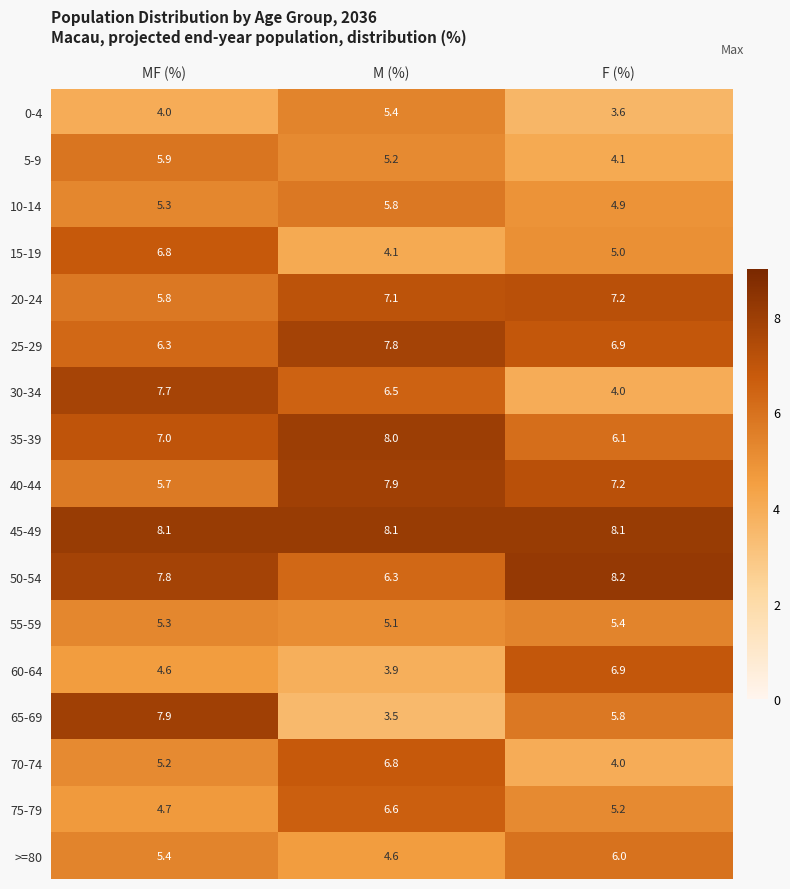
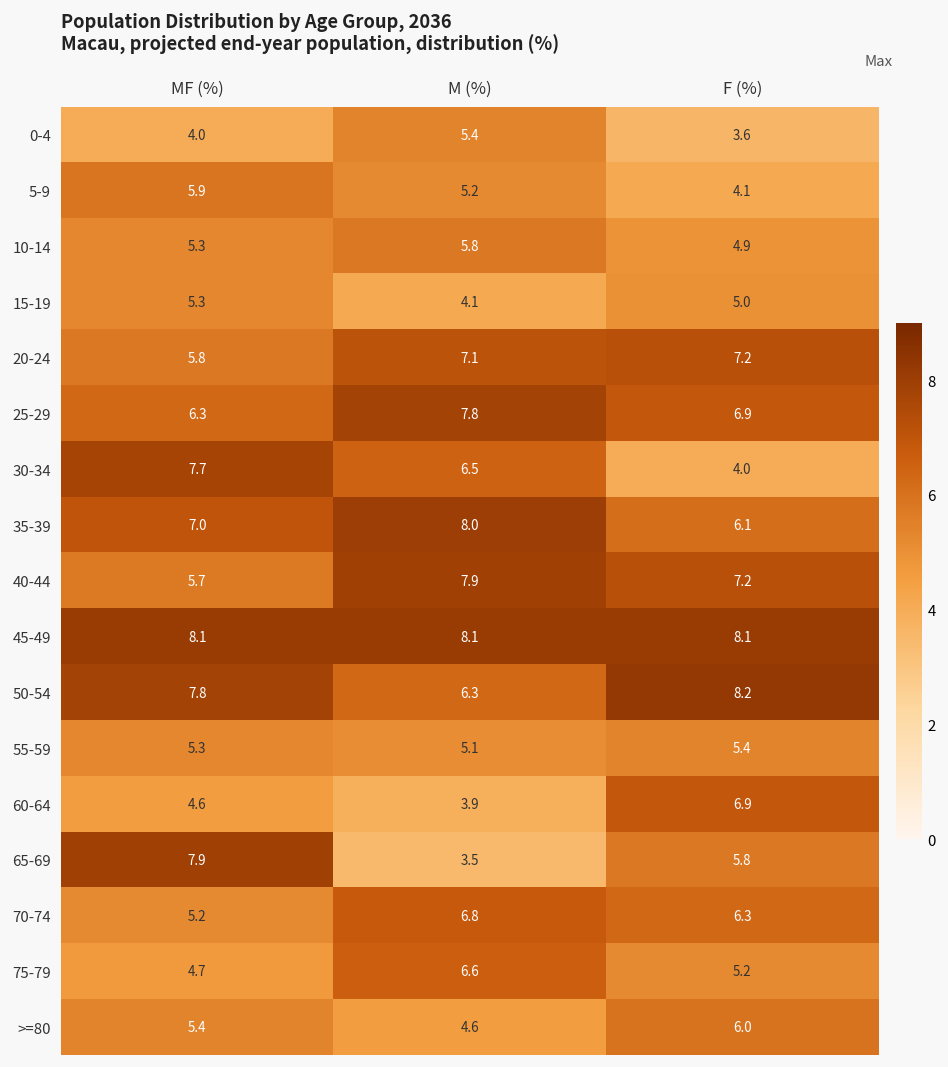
  {
    "0-4": {
      "MF (%)": 4.0,
      "M (%)": 5.4,
      "F (%)": 3.6
    },
    "5-9": {
      "MF (%)": 5.9,
      "M (%)": 5.2,
      "F (%)": 4.1
    },
    "10-14": {
      "MF (%)": 5.3,
      "M (%)": 5.8,
      "F (%)": 4.9
    },
    "15-19": {
-     "MF (%)": 6.8,
+     "MF (%)": 5.3,
      "M (%)": 4.1,
      "F (%)": 5.0
    },
    "20-24": {
      "MF (%)": 5.8,
      "M (%)": 7.1,
      "F (%)": 7.2
    },
    "25-29": {
      "MF (%)": 6.3,
      "M (%)": 7.8,
      "F (%)": 6.9
    },
    "30-34": {
      "MF (%)": 7.7,
      "M (%)": 6.5,
      "F (%)": 4.0
    },
    "35-39": {
      "MF (%)": 7.0,
      "M (%)": 8.0,
      "F (%)": 6.1
    },
    "40-44": {
      "MF (%)": 5.7,
      "M (%)": 7.9,
      "F (%)": 7.2
    },
    "45-49": {
      "MF (%)": 8.1,
      "M (%)": 8.1,
      "F (%)": 8.1
    },
    "50-54": {
      "MF (%)": 7.8,
      "M (%)": 6.3,
      "F (%)": 8.2
    },
    "55-59": {
      "MF (%)": 5.3,
      "M (%)": 5.1,
      "F (%)": 5.4
    },
    "60-64": {
      "MF (%)": 4.6,
      "M (%)": 3.9,
      "F (%)": 6.9
    },
    "65-69": {
      "MF (%)": 7.9,
      "M (%)": 3.5,
      "F (%)": 5.8
    },
    "70-74": {
      "MF (%)": 5.2,
      "M (%)": 6.8,
-     "F (%)": 4.0
+     "F (%)": 6.3
    },
    "75-79": {
      "MF (%)": 4.7,
      "M (%)": 6.6,
      "F (%)": 5.2
    },
    ">=80": {
      "MF (%)": 5.4,
      "M (%)": 4.6,
      "F (%)": 6.0
    }
  }
